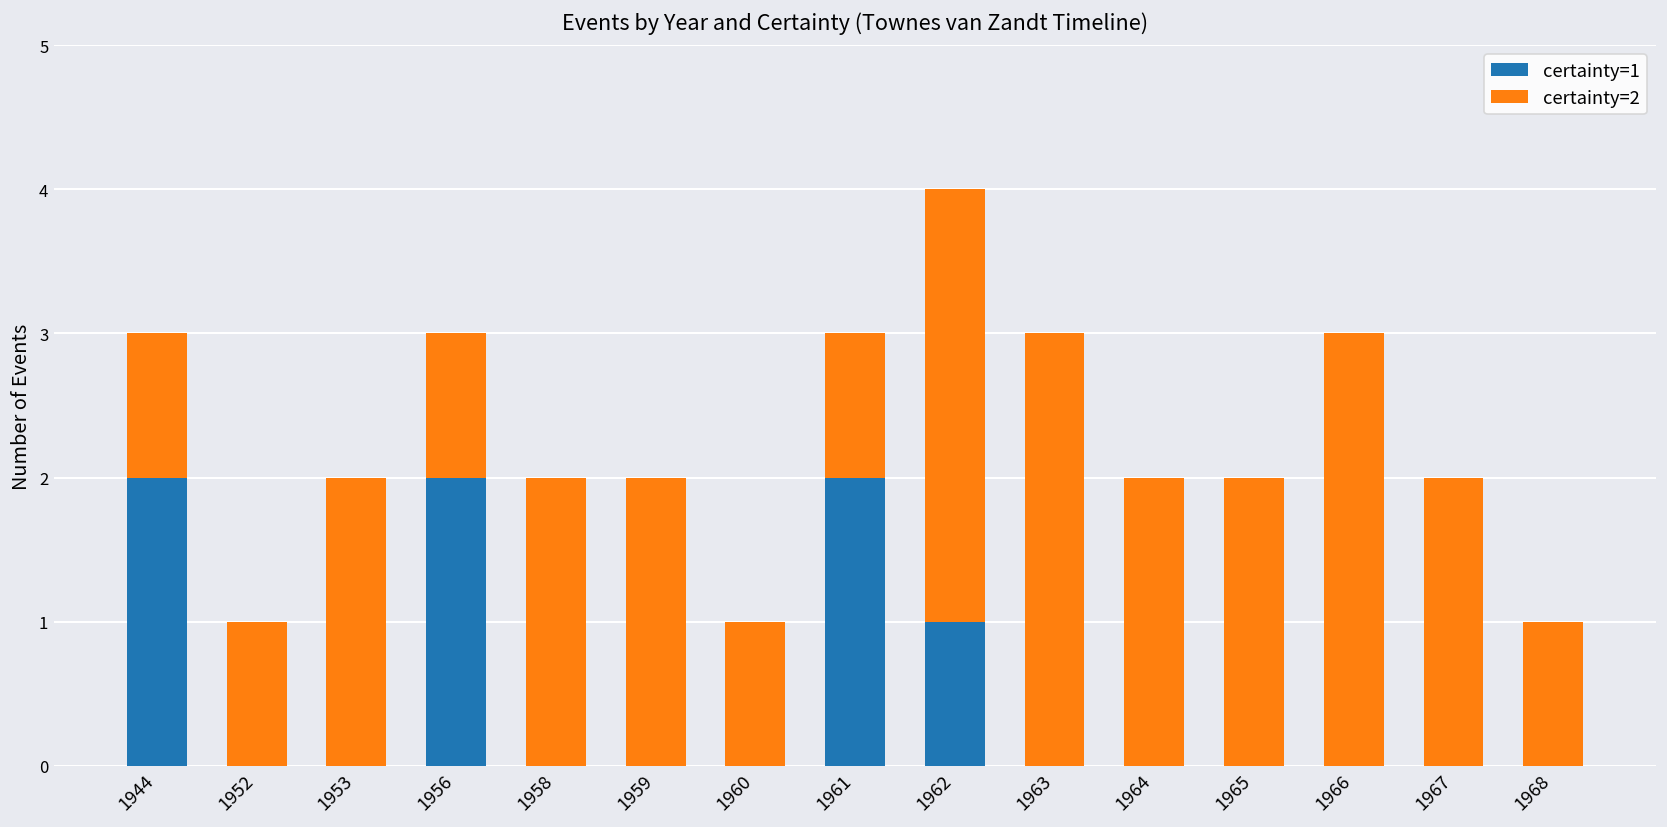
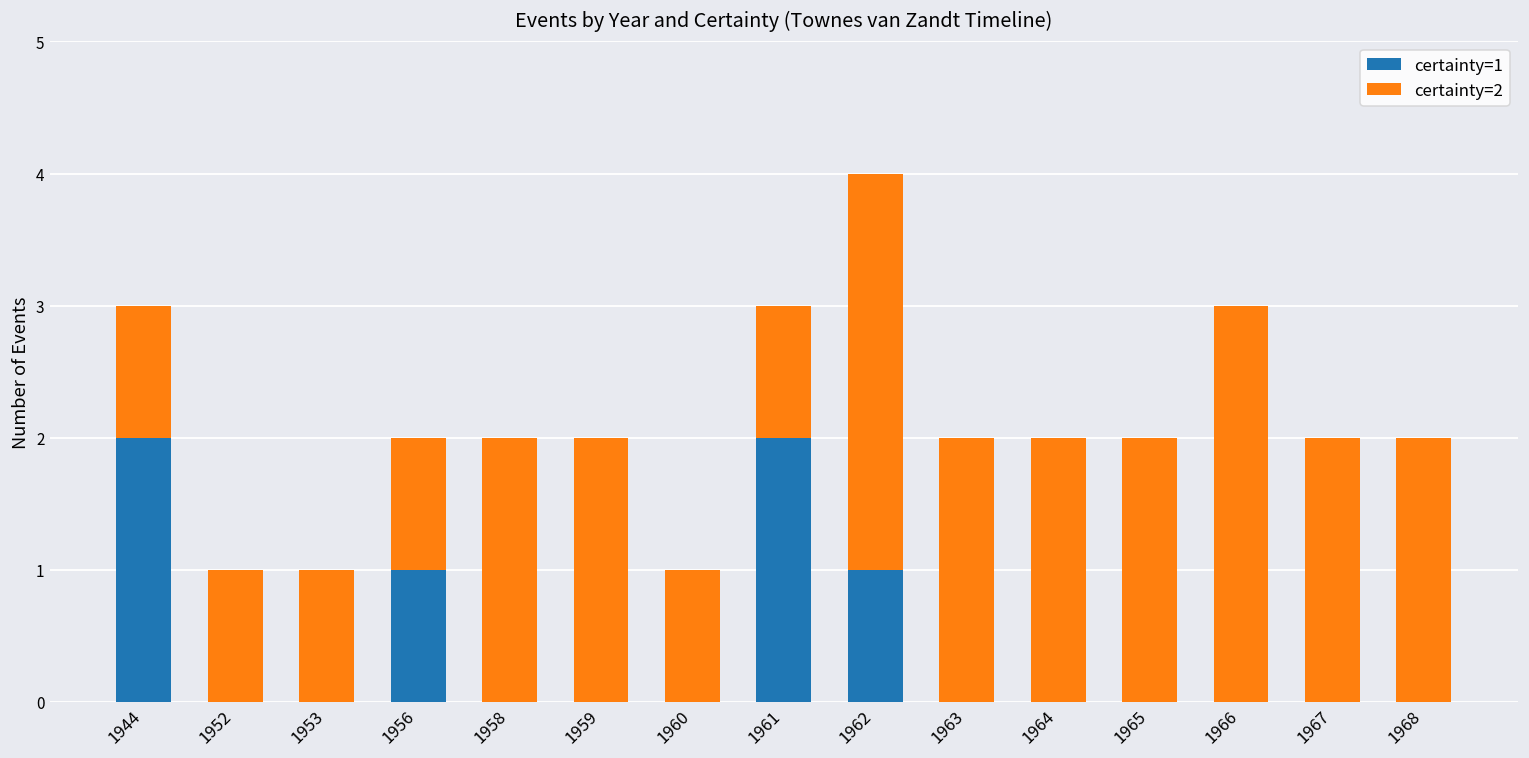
  {
    "certainty=1": {
      "1944": 2,
      "1952": 0,
      "1953": 0,
-     "1956": 2,
+     "1956": 1,
      "1958": 0,
      "1959": 0,
      "1960": 0,
      "1961": 2,
      "1962": 1,
      "1963": 0,
      "1964": 0,
      "1965": 0,
      "1966": 0,
      "1967": 0,
      "1968": 0
    },
    "certainty=2": {
      "1944": 1,
      "1952": 1,
-     "1953": 2,
+     "1953": 1,
      "1956": 1,
      "1958": 2,
      "1959": 2,
      "1960": 1,
      "1961": 1,
      "1962": 3,
-     "1963": 3,
+     "1963": 2,
      "1964": 2,
      "1965": 2,
      "1966": 3,
      "1967": 2,
-     "1968": 1
+     "1968": 2
    }
  }
